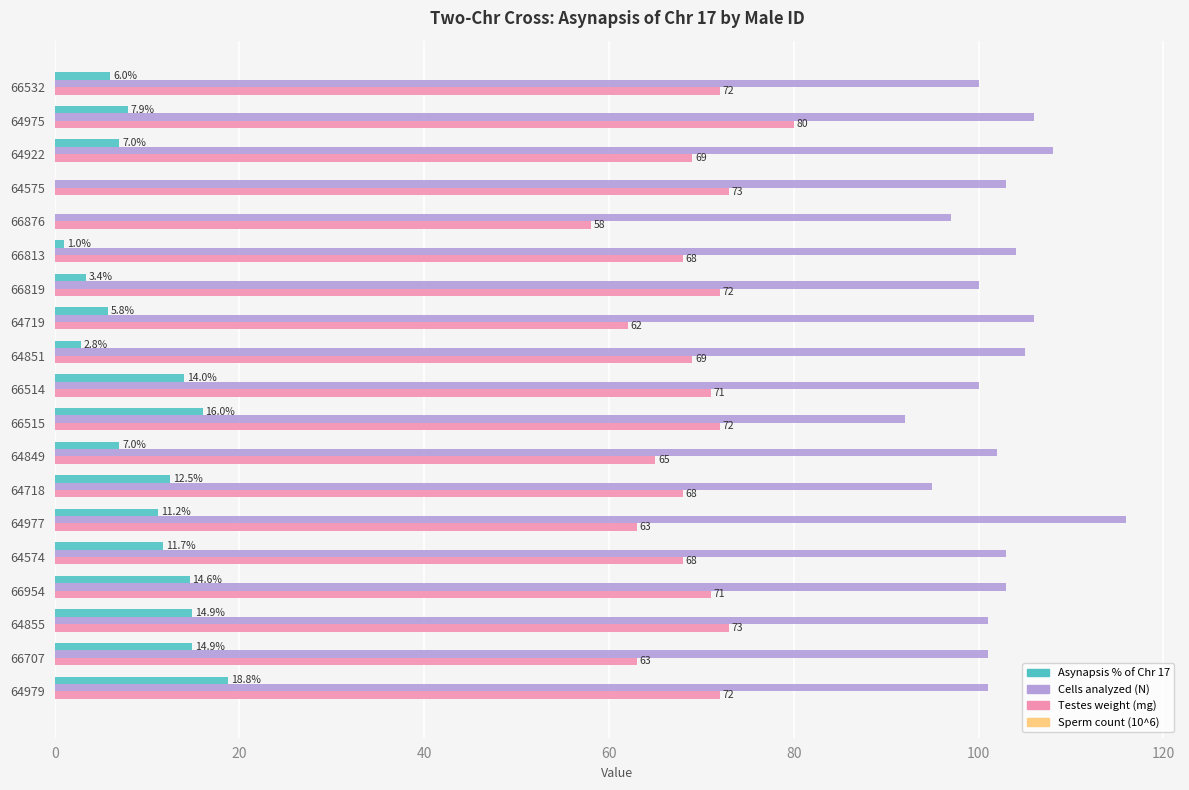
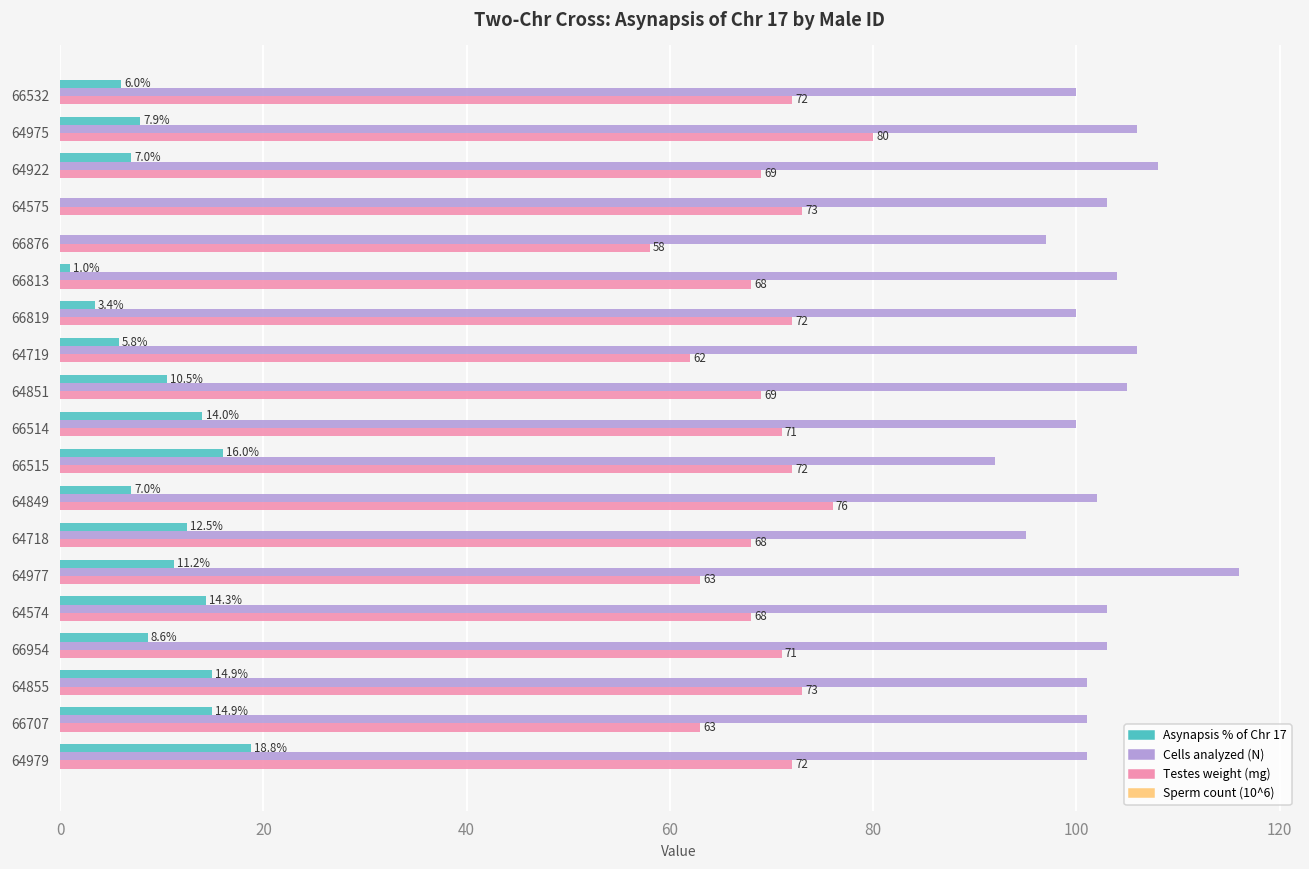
  {
    "Asynapsis % of Chr 17": {
      "66532": "6.0%",
      "64975": "7.9%",
      "64922": "7.0%",
      "66813": "1.0%",
      "66819": "3.4%",
      "64719": "5.8%",
-     "64851": "2.8%",
+     "64851": "10.5%",
      "66514": "14.0%",
      "66515": "16.0%",
      "64849": "7.0%",
      "64718": "12.5%",
      "64977": "11.2%",
-     "64574": "11.7%",
-     "66954": "14.6%",
+     "64574": "14.3%",
+     "66954": "8.6%",
      "64855": "14.9%",
      "66707": "14.9%",
      "64979": "18.8%"
    },
    "Cells analyzed (N)": {
      "66532": "100",
      "64975": "106",
      "64922": "108",
      "64575": "103",
      "66876": "97",
      "66813": "104",
      "66819": "100",
      "64719": "106",
      "64851": "105",
      "66514": "100",
      "66515": "92",
      "64849": "102",
      "64718": "95",
      "64977": "116",
      "64574": "103",
      "66954": "103",
      "64855": "101",
      "66707": "101",
      "64979": "101"
    },
    "Testes weight (mg)": {
      "66532": "72",
      "64975": "80",
      "64922": "69",
      "64575": "73",
      "66876": "58",
      "66813": "68",
      "66819": "72",
      "64719": "62",
      "64851": "69",
      "66514": "71",
      "66515": "72",
-     "64849": "65",
+     "64849": "76",
      "64718": "68",
      "64977": "63",
      "64574": "68",
      "66954": "71",
      "64855": "73",
      "66707": "63",
      "64979": "72"
    },
    "Sperm count (10^6)": {
      "66532": "0",
      "64975": "0",
      "64922": "0",
      "64575": "0",
      "66876": "0",
      "66813": "0",
      "66819": "0",
      "64719": "0",
      "64851": "0",
      "66514": "0",
      "66515": "0",
      "64849": "0",
      "64718": "0",
      "64977": "0",
      "64574": "0",
      "66954": "0",
      "64855": "0",
      "66707": "0",
      "64979": "0"
    }
  }
